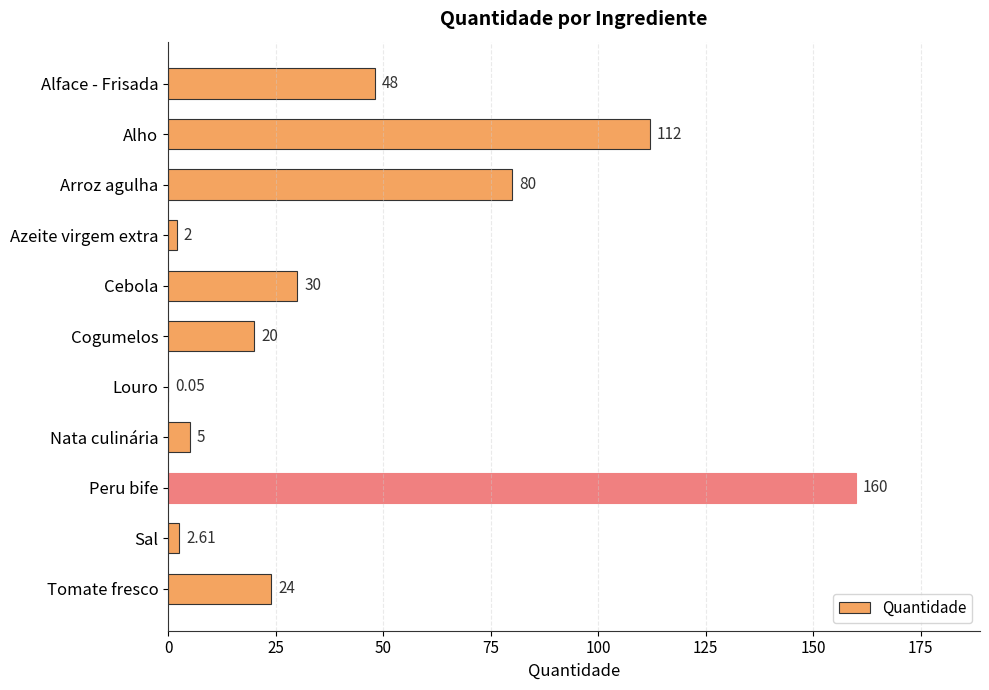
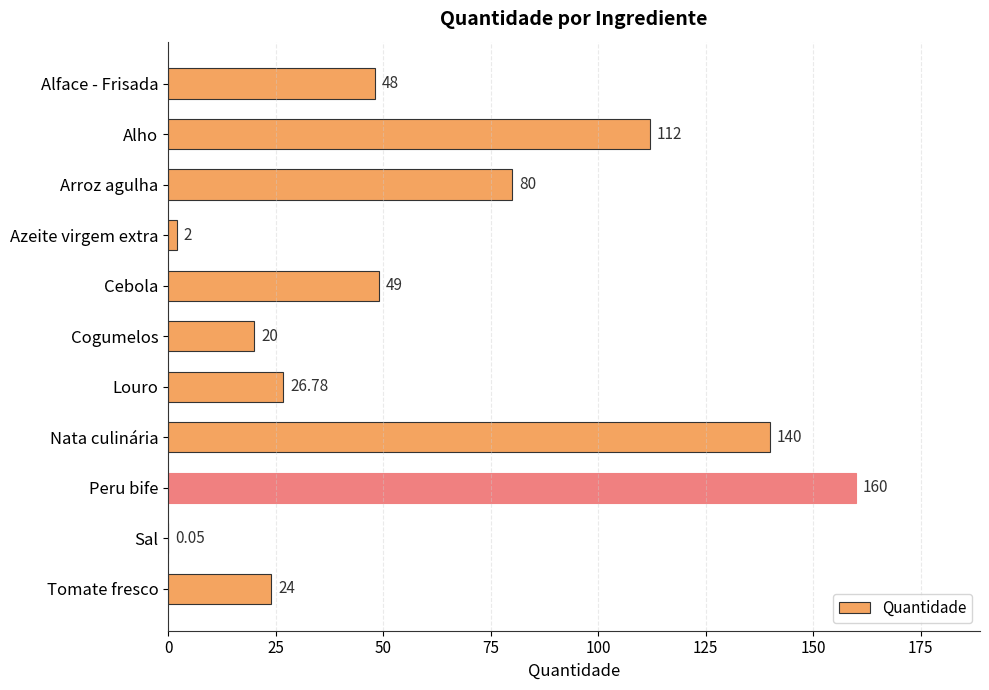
  {
    "Alface - Frisada": 48,
    "Alho": 112,
    "Arroz agulha": 80,
    "Azeite virgem extra": 2,
-   "Cebola": 30,
+   "Cebola": 49,
    "Cogumelos": 20,
-   "Louro": 0.05,
-   "Nata culinária": 5,
+   "Louro": 26.78,
+   "Nata culinária": 140,
    "Peru bife": 160,
-   "Sal": 2.61,
+   "Sal": 0.05,
    "Tomate fresco": 24
  }
